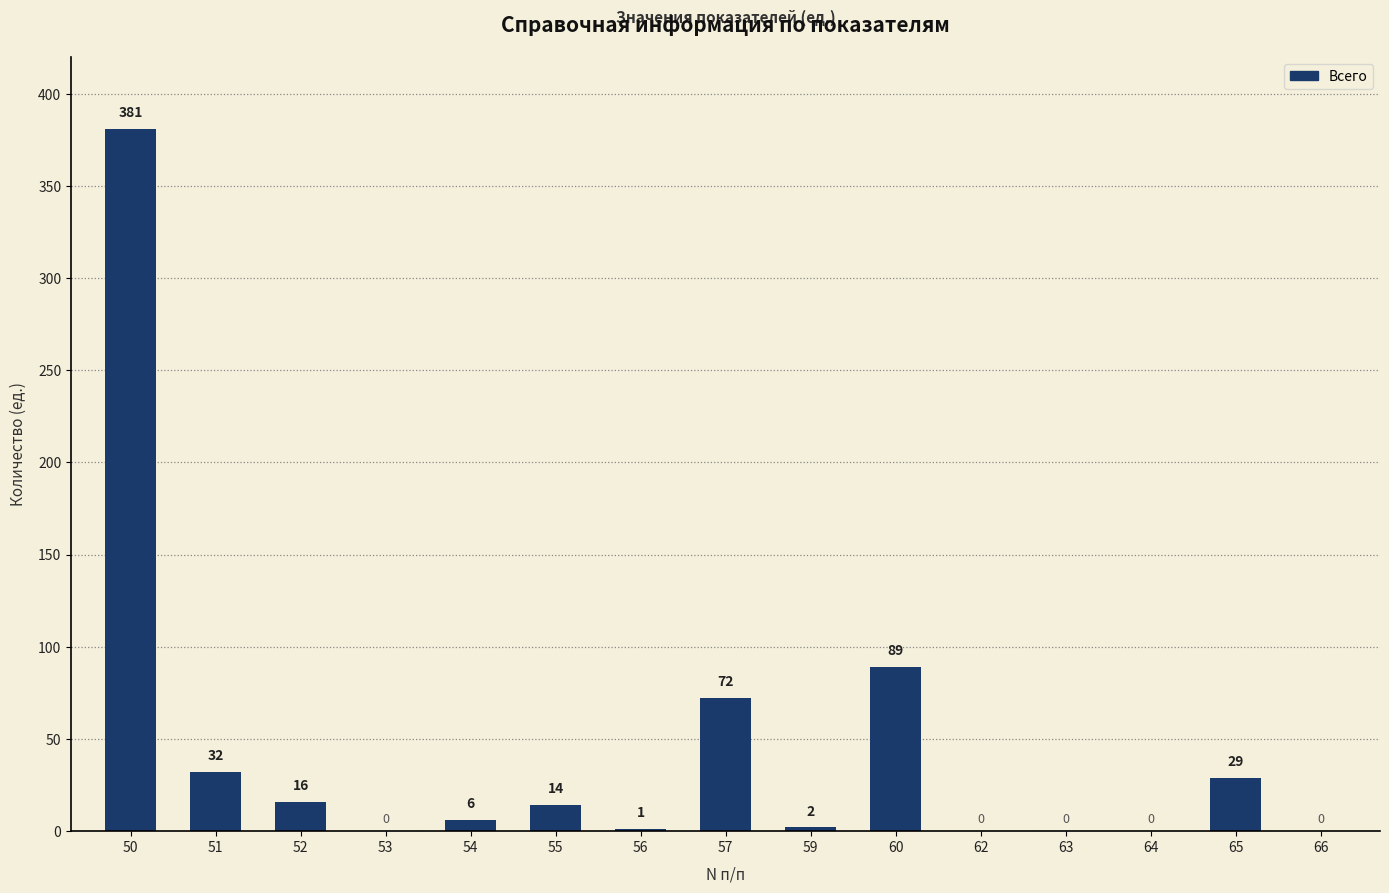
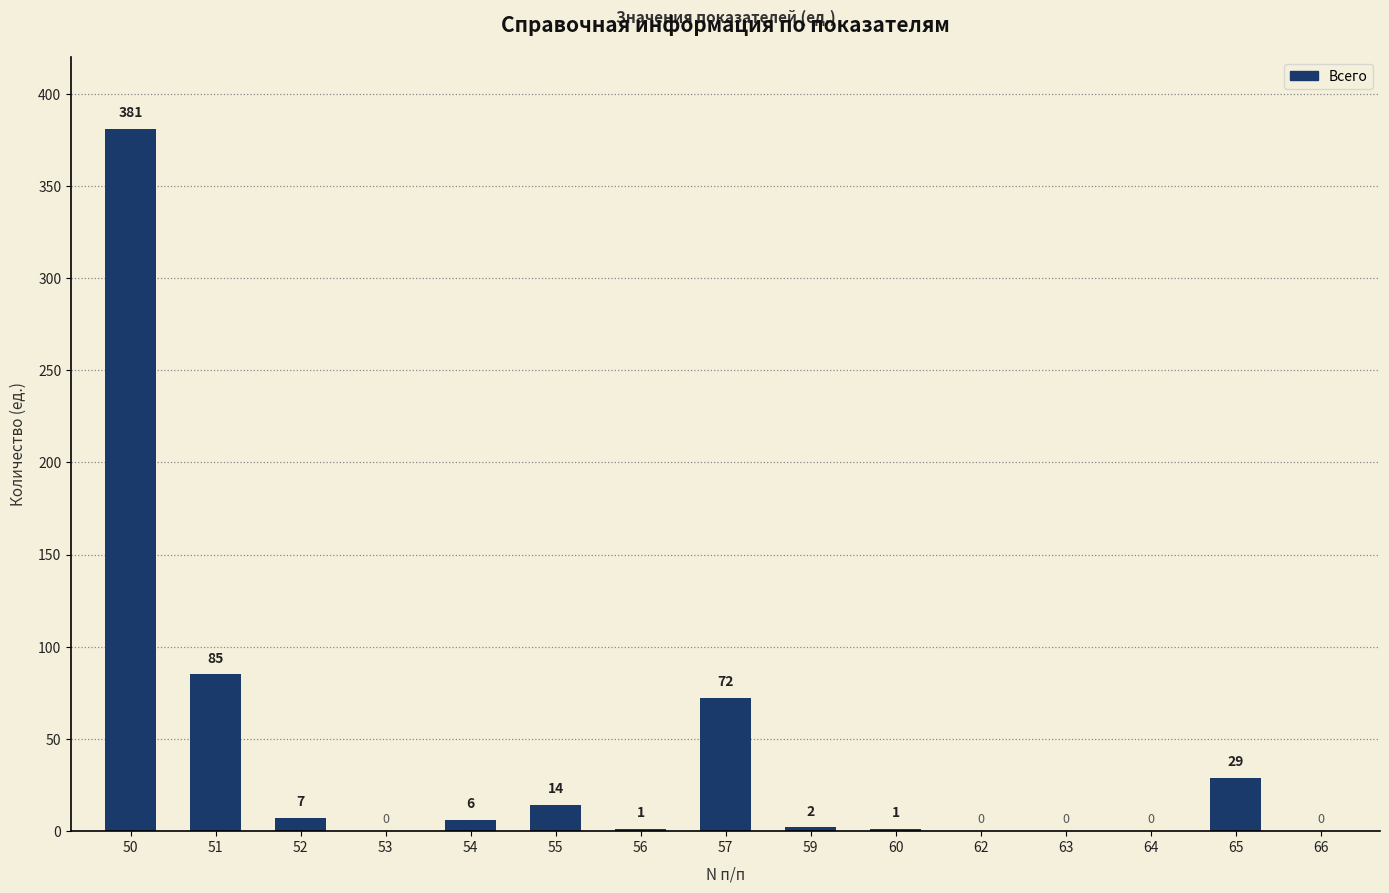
  {
    "50": 381,
-   "51": 32,
-   "52": 16,
+   "51": 85,
+   "52": 7,
    "53": 0,
    "54": 6,
    "55": 14,
    "56": 1,
    "57": 72,
    "59": 2,
-   "60": 89,
+   "60": 1,
    "62": 0,
    "63": 0,
    "64": 0,
    "65": 29,
    "66": 0
  }
